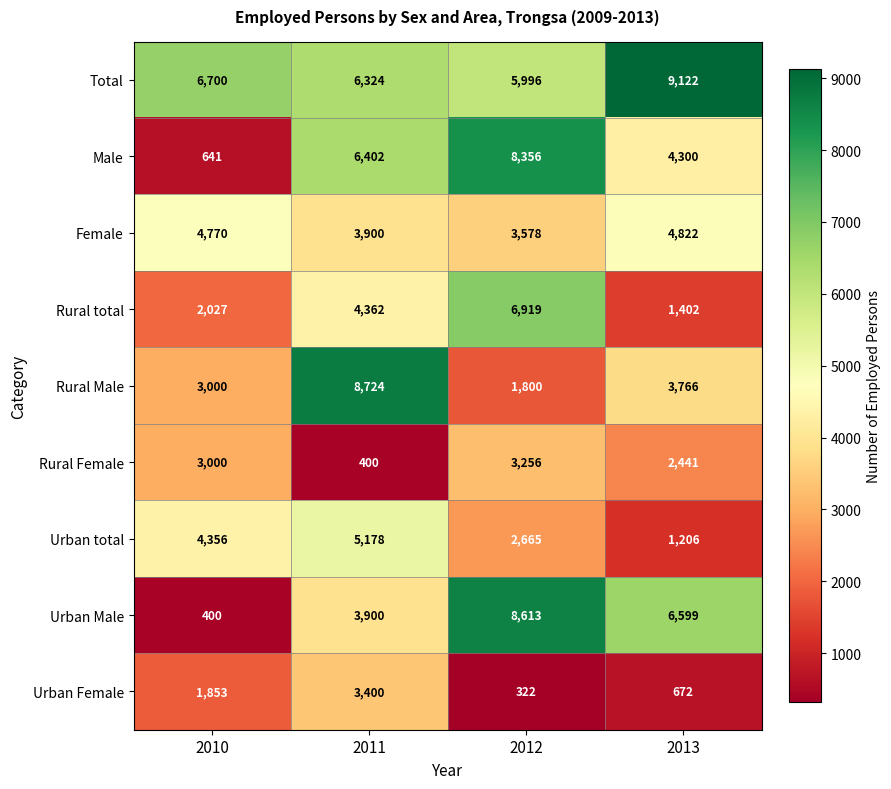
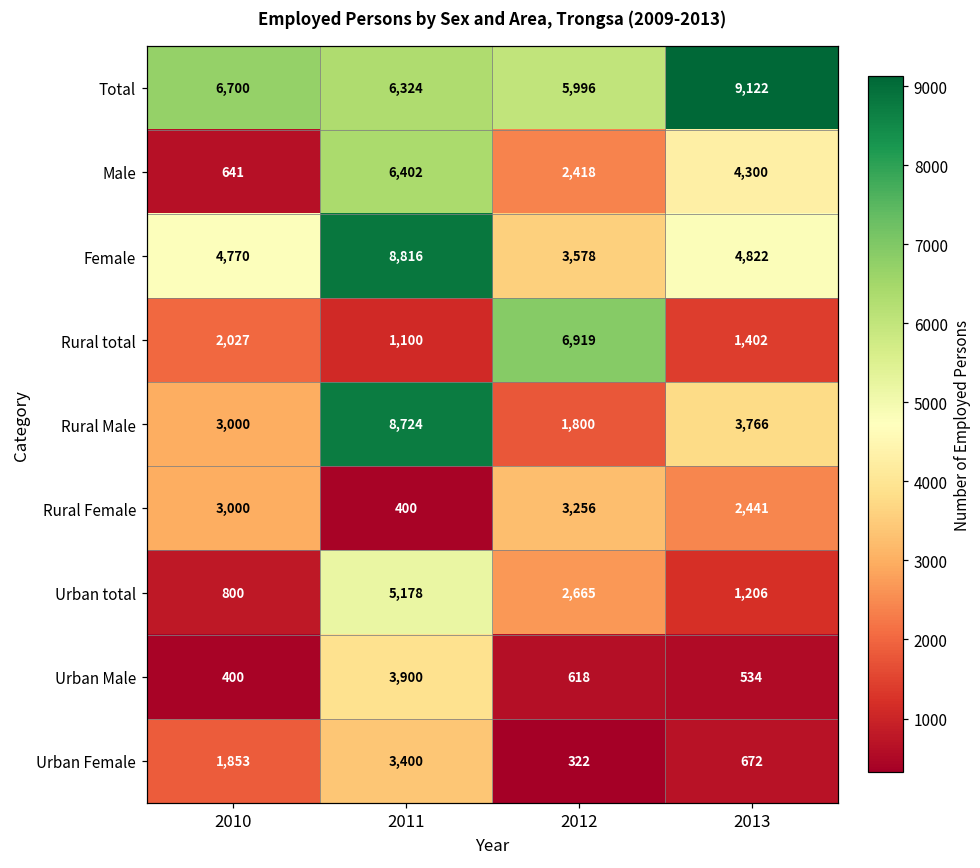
  {
    "Total": {
      "2010": "6,700",
      "2011": "6,324",
      "2012": "5,996",
      "2013": "9,122"
    },
    "Male": {
      "2010": "641",
      "2011": "6,402",
-     "2012": "8,356",
+     "2012": "2,418",
      "2013": "4,300"
    },
    "Female": {
      "2010": "4,770",
-     "2011": "3,900",
+     "2011": "8,816",
      "2012": "3,578",
      "2013": "4,822"
    },
    "Rural total": {
      "2010": "2,027",
-     "2011": "4,362",
+     "2011": "1,100",
      "2012": "6,919",
      "2013": "1,402"
    },
    "Rural Male": {
      "2010": "3,000",
      "2011": "8,724",
      "2012": "1,800",
      "2013": "3,766"
    },
    "Rural Female": {
      "2010": "3,000",
      "2011": "400",
      "2012": "3,256",
      "2013": "2,441"
    },
    "Urban total": {
-     "2010": "4,356",
+     "2010": "800",
      "2011": "5,178",
      "2012": "2,665",
      "2013": "1,206"
    },
    "Urban Male": {
      "2010": "400",
      "2011": "3,900",
-     "2012": "8,613",
-     "2013": "6,599"
+     "2012": "618",
+     "2013": "534"
    },
    "Urban Female": {
      "2010": "1,853",
      "2011": "3,400",
      "2012": "322",
      "2013": "672"
    }
  }
